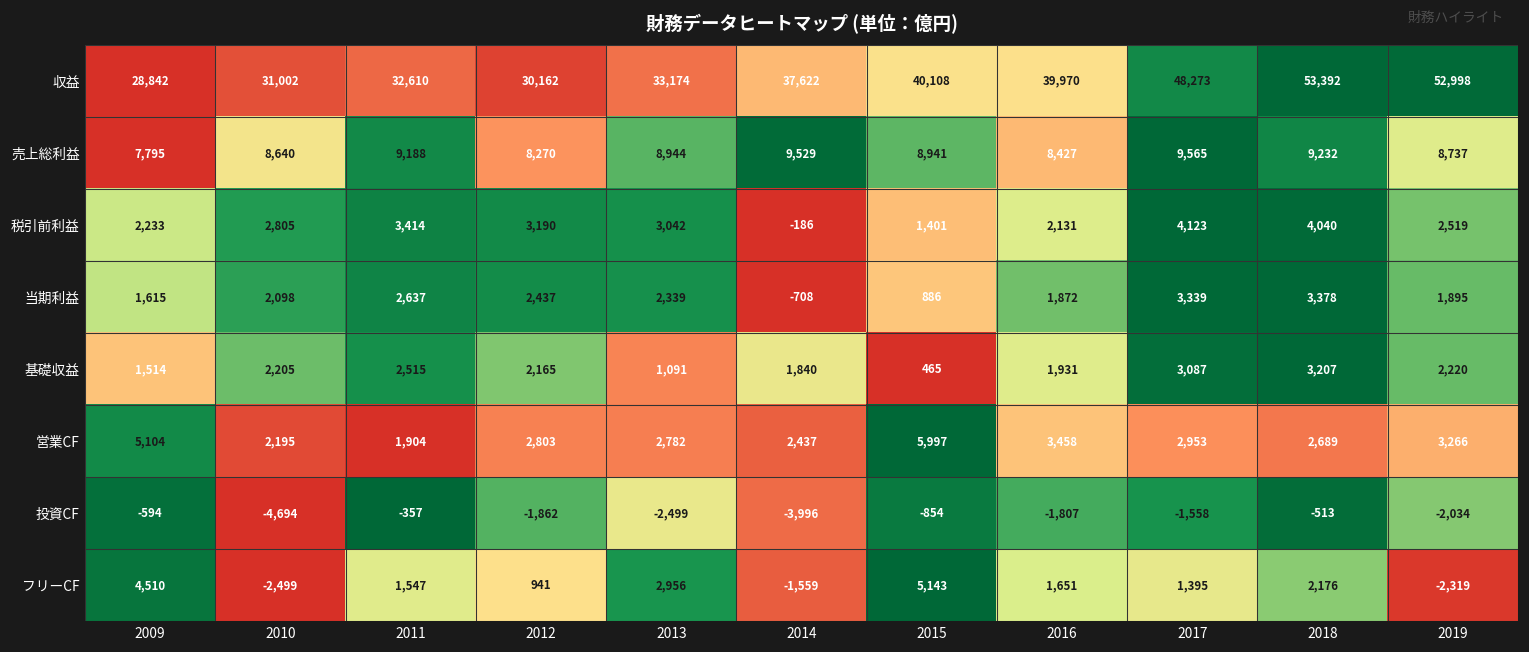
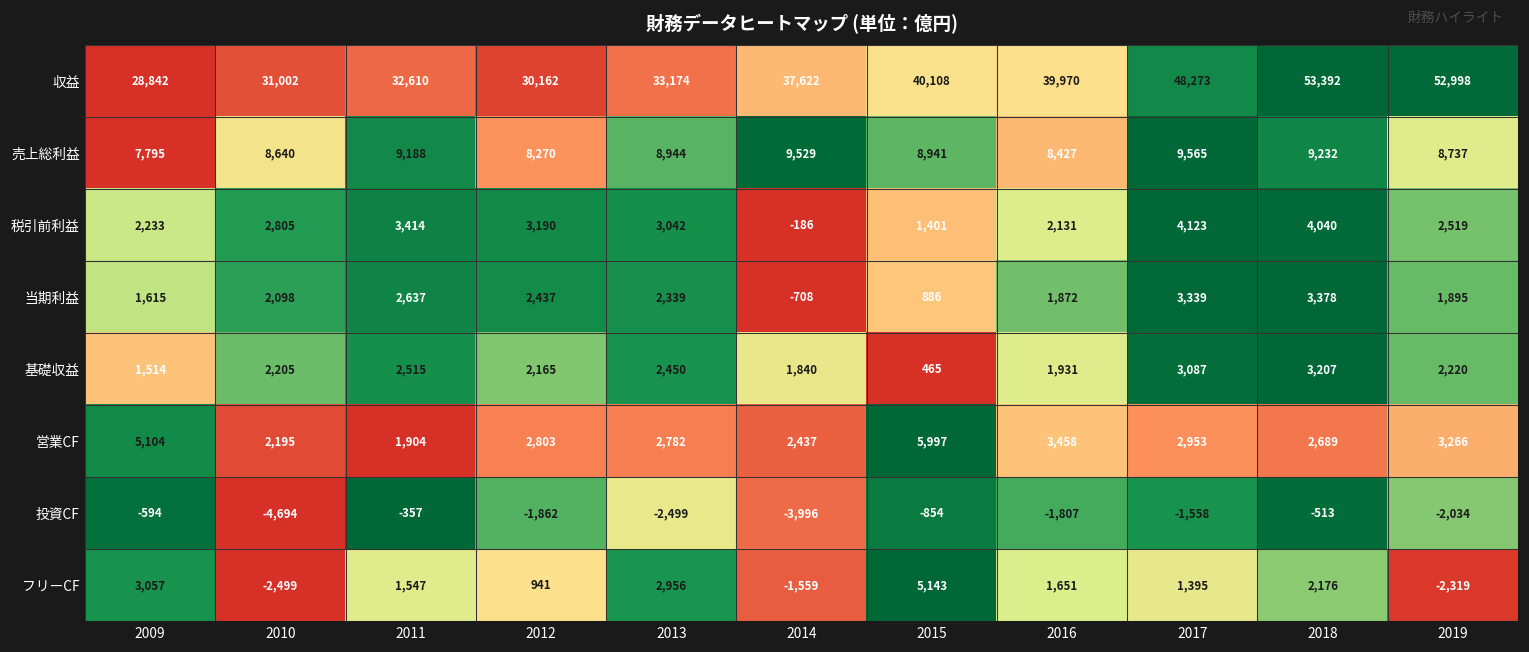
  {
    "収益": {
      "2009": "28,842",
      "2010": "31,002",
      "2011": "32,610",
      "2012": "30,162",
      "2013": "33,174",
      "2014": "37,622",
      "2015": "40,108",
      "2016": "39,970",
      "2017": "48,273",
      "2018": "53,392",
      "2019": "52,998"
    },
    "売上総利益": {
      "2009": "7,795",
      "2010": "8,640",
      "2011": "9,188",
      "2012": "8,270",
      "2013": "8,944",
      "2014": "9,529",
      "2015": "8,941",
      "2016": "8,427",
      "2017": "9,565",
      "2018": "9,232",
      "2019": "8,737"
    },
    "税引前利益": {
      "2009": "2,233",
      "2010": "2,805",
      "2011": "3,414",
      "2012": "3,190",
      "2013": "3,042",
      "2014": "-186",
      "2015": "1,401",
      "2016": "2,131",
      "2017": "4,123",
      "2018": "4,040",
      "2019": "2,519"
    },
    "当期利益": {
      "2009": "1,615",
      "2010": "2,098",
      "2011": "2,637",
      "2012": "2,437",
      "2013": "2,339",
      "2014": "-708",
      "2015": "886",
      "2016": "1,872",
      "2017": "3,339",
      "2018": "3,378",
      "2019": "1,895"
    },
    "基礎収益": {
      "2009": "1,514",
      "2010": "2,205",
      "2011": "2,515",
      "2012": "2,165",
-     "2013": "1,091",
+     "2013": "2,450",
      "2014": "1,840",
      "2015": "465",
      "2016": "1,931",
      "2017": "3,087",
      "2018": "3,207",
      "2019": "2,220"
    },
    "営業CF": {
      "2009": "5,104",
      "2010": "2,195",
      "2011": "1,904",
      "2012": "2,803",
      "2013": "2,782",
      "2014": "2,437",
      "2015": "5,997",
      "2016": "3,458",
      "2017": "2,953",
      "2018": "2,689",
      "2019": "3,266"
    },
    "投資CF": {
      "2009": "-594",
      "2010": "-4,694",
      "2011": "-357",
      "2012": "-1,862",
      "2013": "-2,499",
      "2014": "-3,996",
      "2015": "-854",
      "2016": "-1,807",
      "2017": "-1,558",
      "2018": "-513",
      "2019": "-2,034"
    },
    "フリーCF": {
-     "2009": "4,510",
+     "2009": "3,057",
      "2010": "-2,499",
      "2011": "1,547",
      "2012": "941",
      "2013": "2,956",
      "2014": "-1,559",
      "2015": "5,143",
      "2016": "1,651",
      "2017": "1,395",
      "2018": "2,176",
      "2019": "-2,319"
    }
  }
